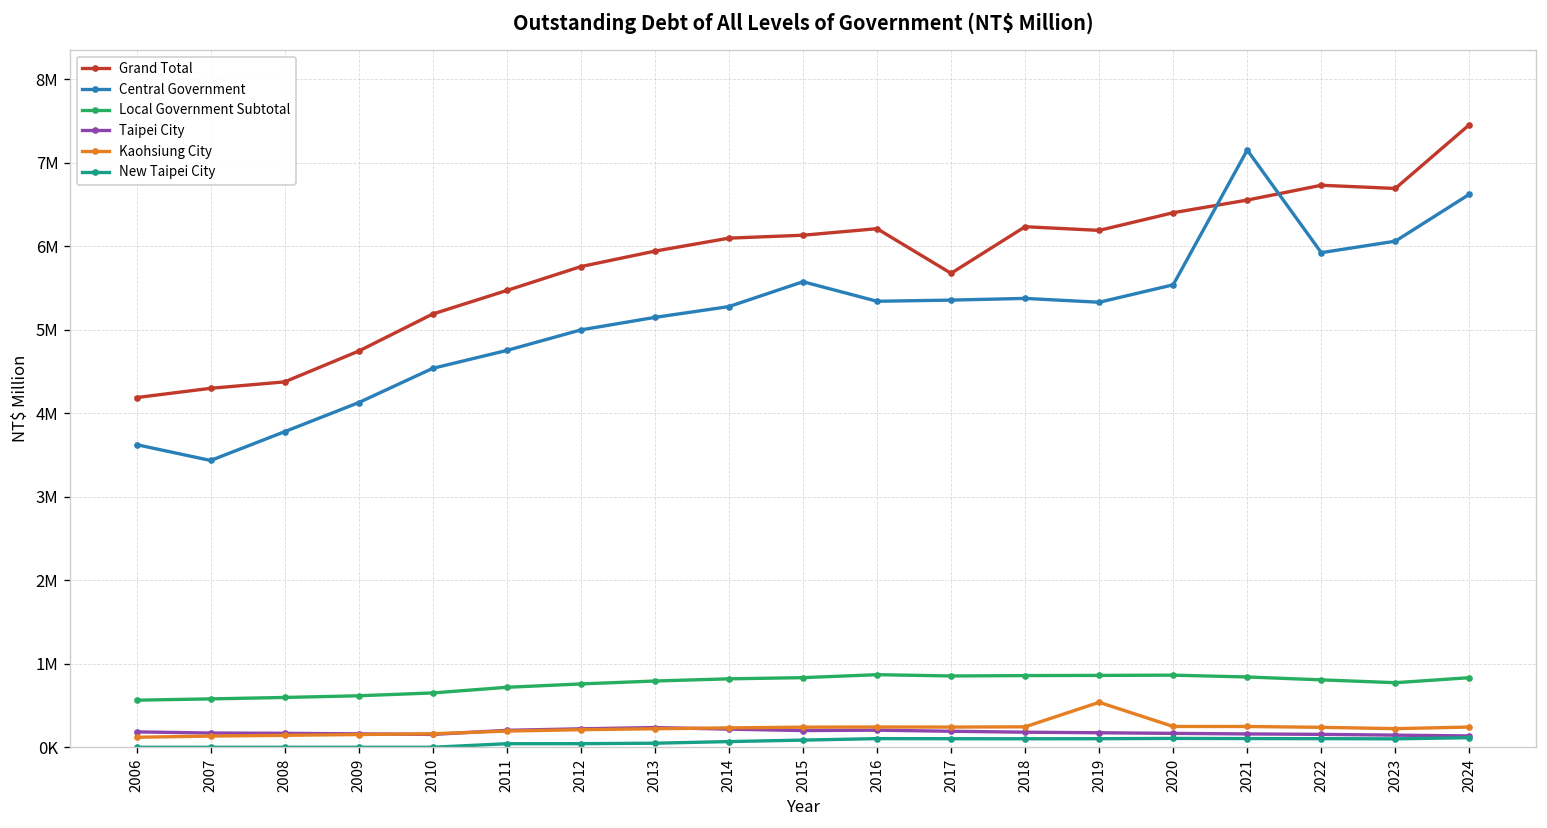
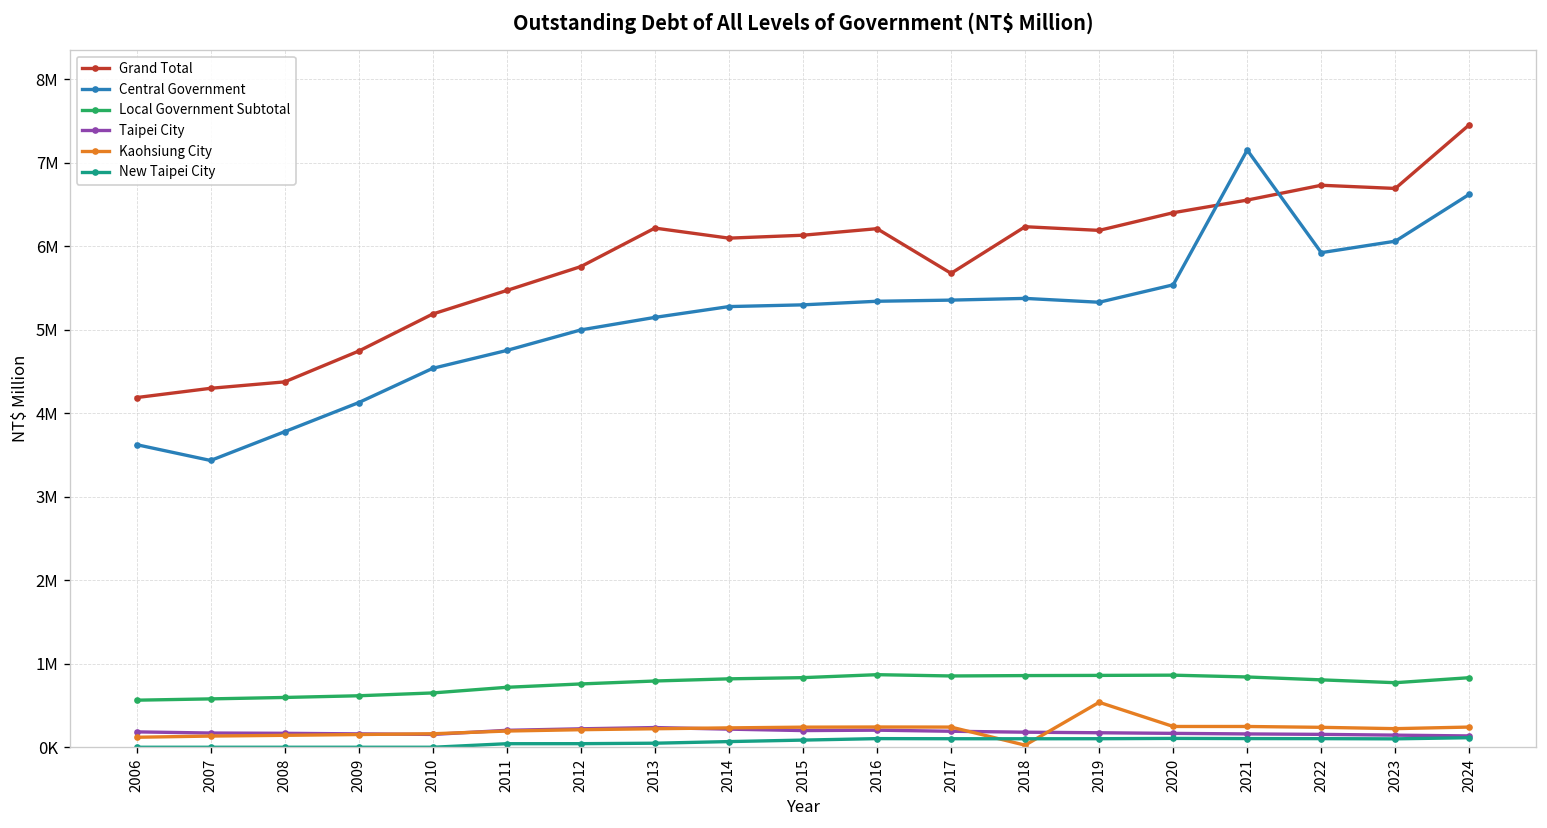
  {
    "Grand Total": {
      "2006": 4200000,
      "2007": 4300000,
      "2008": 4400000,
      "2009": 4700000,
      "2010": 5200000,
      "2011": 5500000,
      "2012": 5800000,
-     "2013": 5900000,
+     "2013": 6200000,
      "2014": 6100000,
      "2015": 6100000,
      "2016": 6200000,
      "2017": 5700000,
      "2018": 6200000,
      "2019": 6200000,
      "2020": 6400000,
      "2021": 6600000,
      "2022": 6700000,
      "2023": 6700000,
      "2024": 7500000
    },
    "Central Government": {
      "2006": 3600000,
      "2007": 3400000,
      "2008": 3800000,
      "2009": 4100000,
      "2010": 4500000,
      "2011": 4800000,
      "2012": 5000000,
      "2013": 5100000,
      "2014": 5300000,
-     "2015": 5600000,
+     "2015": 5300000,
      "2016": 5300000,
      "2017": 5400000,
      "2018": 5400000,
      "2019": 5300000,
      "2020": 5500000,
      "2021": 7100000,
      "2022": 5900000,
      "2023": 6100000,
      "2024": 6600000
    },
    "Taipei City": {
      "2006": 200000,
      "2015": 200000,
      "2016": 200000,
      "2017": 200000,
      "2018": 200000,
      "2019": 200000,
      "2020": 200000,
      "2021": 200000,
      "2022": 200000,
      "2023": 100000
    },
    "Kaohsiung City": {
      "2006": 100000,
      "2015": 200000,
      "2016": 200000,
      "2017": 200000,
-     "2018": 200000,
+     "2018": 0,
      "2019": 500000,
      "2020": 200000,
      "2021": 200000,
      "2022": 200000,
      "2023": 200000,
      "2024": 200000
    }
  }
